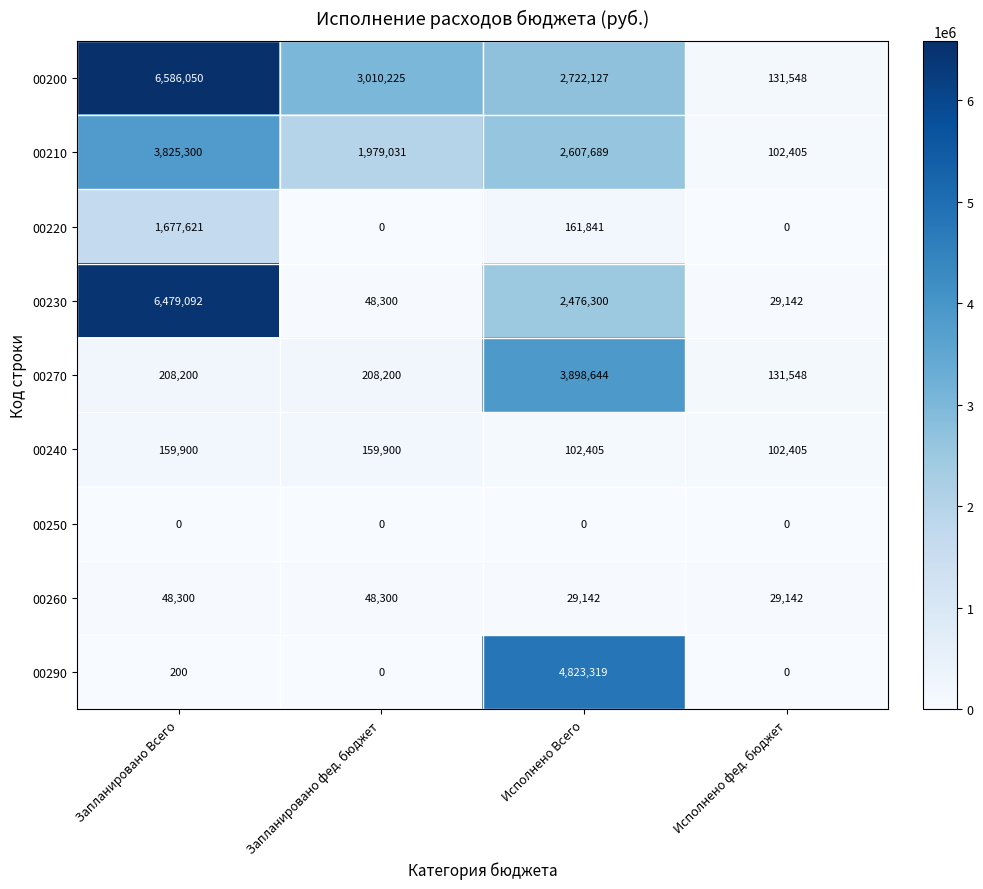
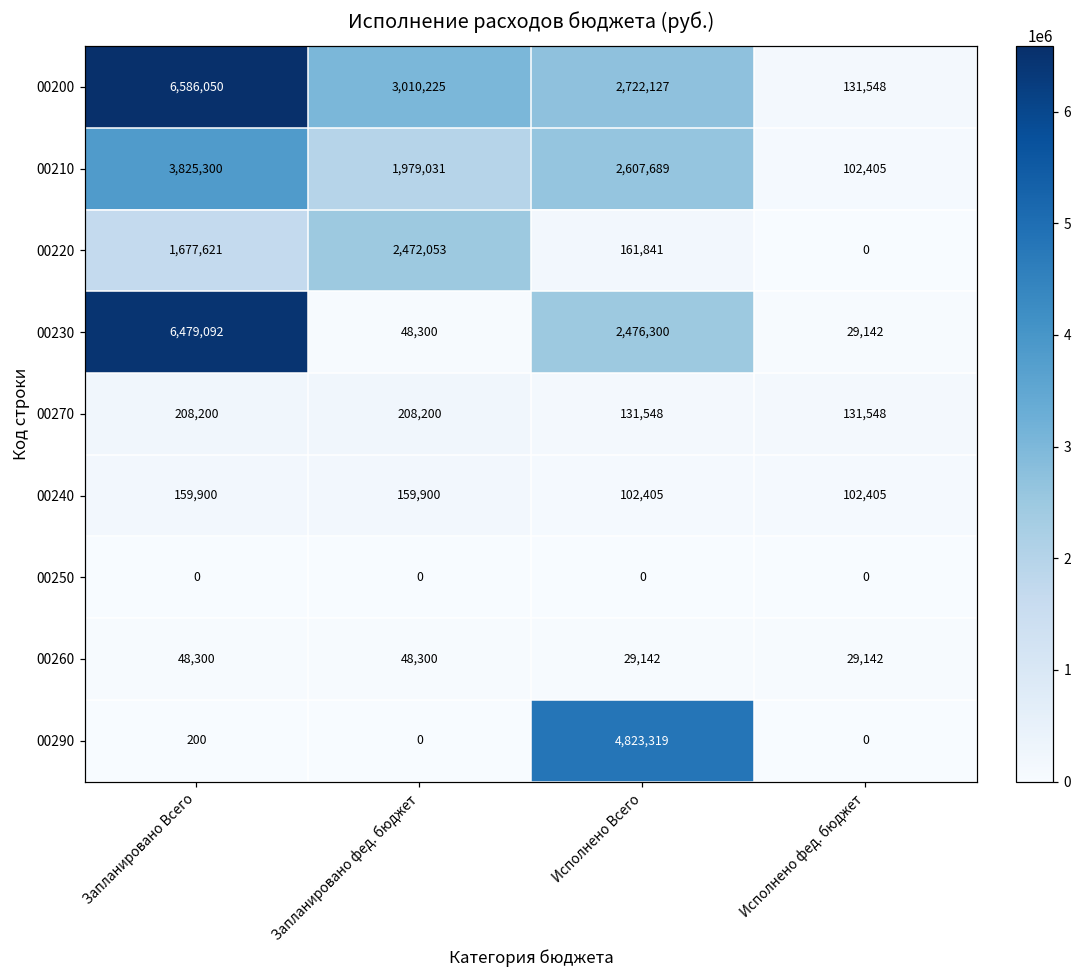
  {
    "00200": {
      "Запланировано Всего": "6,586,050",
      "Запланировано фед. бюджет": "3,010,225",
      "Исполнено Всего": "2,722,127",
      "Исполнено фед. бюджет": "131,548"
    },
    "00210": {
      "Запланировано Всего": "3,825,300",
      "Запланировано фед. бюджет": "1,979,031",
      "Исполнено Всего": "2,607,689",
      "Исполнено фед. бюджет": "102,405"
    },
    "00220": {
      "Запланировано Всего": "1,677,621",
-     "Запланировано фед. бюджет": "0",
+     "Запланировано фед. бюджет": "2,472,053",
      "Исполнено Всего": "161,841",
      "Исполнено фед. бюджет": "0"
    },
    "00230": {
      "Запланировано Всего": "6,479,092",
      "Запланировано фед. бюджет": "48,300",
      "Исполнено Всего": "2,476,300",
      "Исполнено фед. бюджет": "29,142"
    },
    "00270": {
      "Запланировано Всего": "208,200",
      "Запланировано фед. бюджет": "208,200",
-     "Исполнено Всего": "3,898,644",
+     "Исполнено Всего": "131,548",
      "Исполнено фед. бюджет": "131,548"
    },
    "00240": {
      "Запланировано Всего": "159,900",
      "Запланировано фед. бюджет": "159,900",
      "Исполнено Всего": "102,405",
      "Исполнено фед. бюджет": "102,405"
    },
    "00250": {
      "Запланировано Всего": "0",
      "Запланировано фед. бюджет": "0",
      "Исполнено Всего": "0",
      "Исполнено фед. бюджет": "0"
    },
    "00260": {
      "Запланировано Всего": "48,300",
      "Запланировано фед. бюджет": "48,300",
      "Исполнено Всего": "29,142",
      "Исполнено фед. бюджет": "29,142"
    },
    "00290": {
      "Запланировано Всего": "200",
      "Запланировано фед. бюджет": "0",
      "Исполнено Всего": "4,823,319",
      "Исполнено фед. бюджет": "0"
    }
  }
